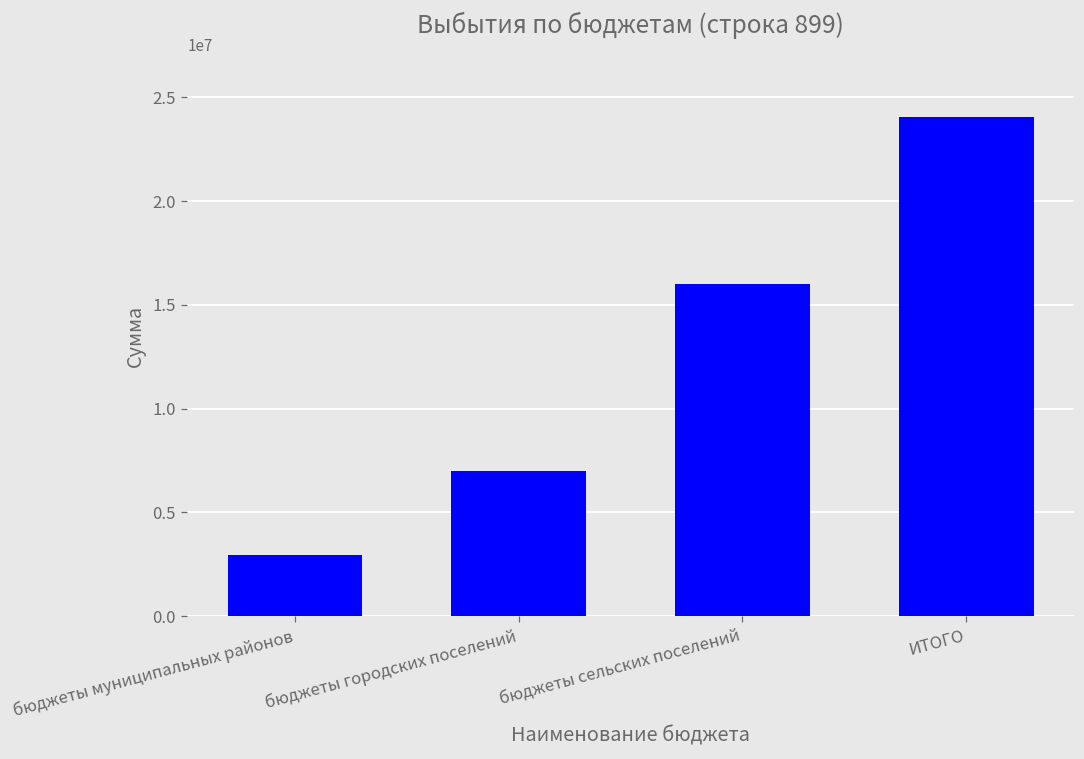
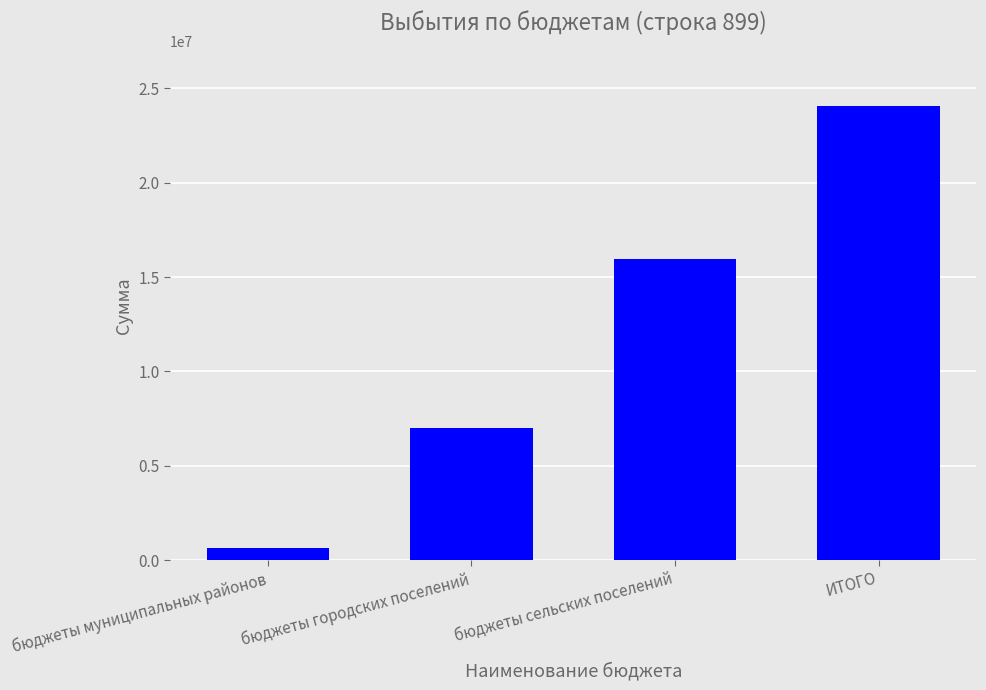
  {
-   "бюджеты муниципальных районов": 3000000,
+   "бюджеты муниципальных районов": 600000,
    "бюджеты городских поселений": 7000000,
    "бюджеты сельских поселений": 16000000,
    "ИТОГО": 24100000
  }
